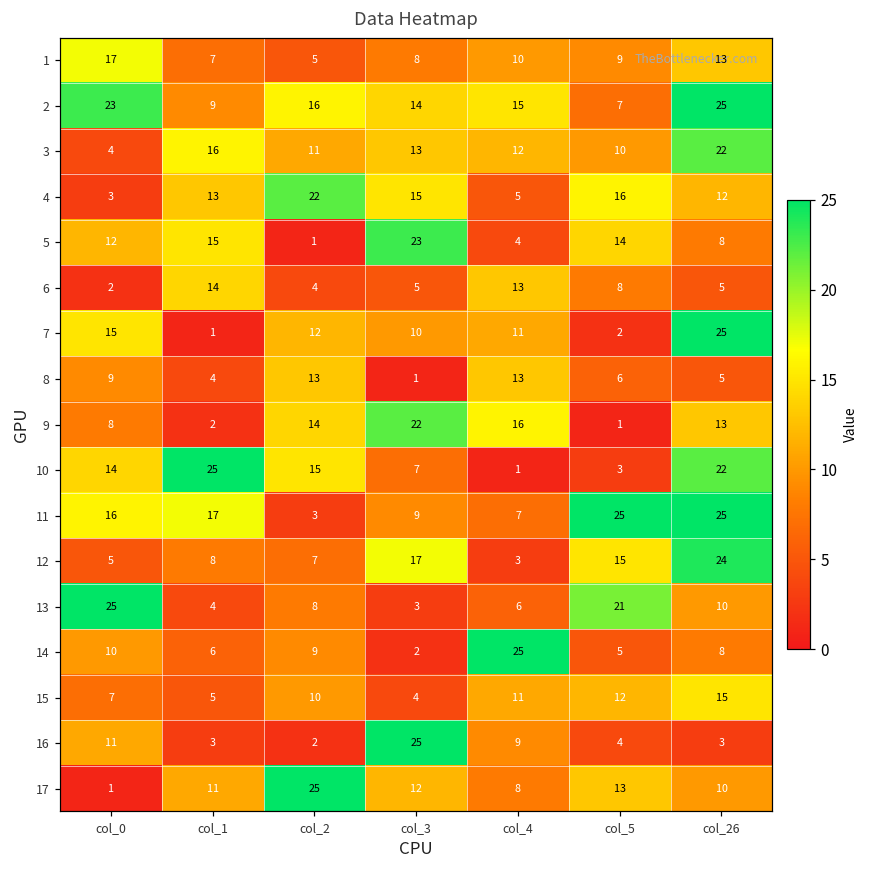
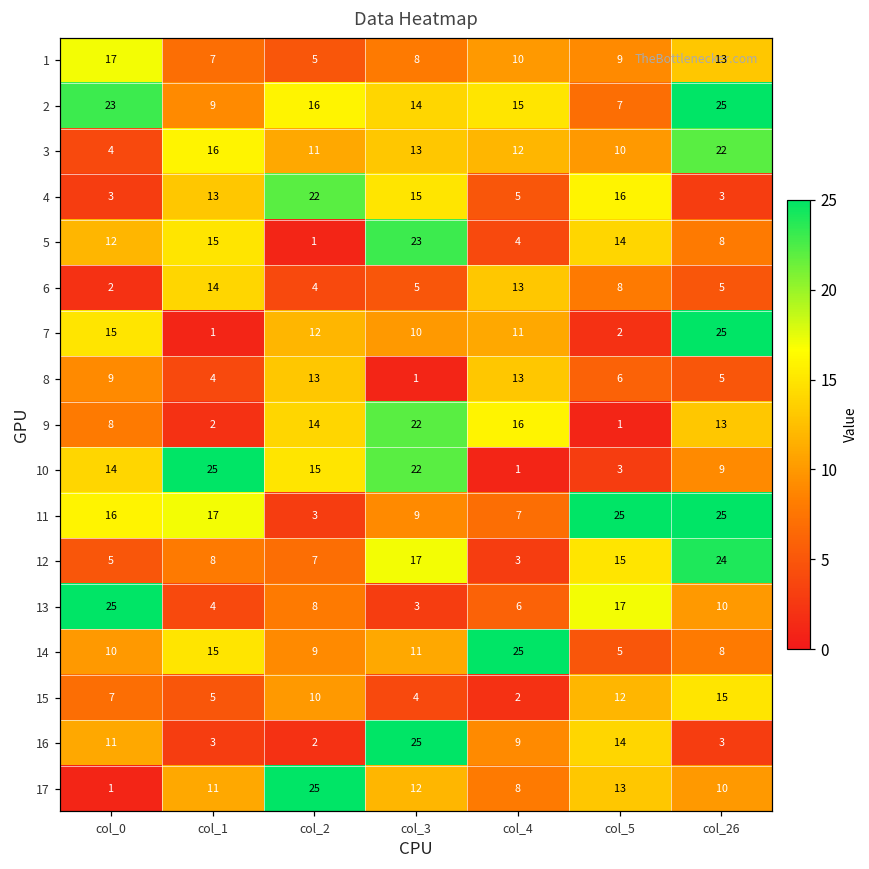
  {
    "1": {
      "col_0": 17,
      "col_1": 7,
      "col_2": 5,
      "col_3": 8,
      "col_4": 10,
      "col_5": 9
    },
    "2": {
      "col_0": 23,
      "col_1": 9,
      "col_2": 16,
      "col_3": 14,
      "col_4": 15,
      "col_5": 7,
      "col_26": 25
    },
    "3": {
      "col_0": 4,
      "col_1": 16,
      "col_2": 11,
      "col_3": 13,
      "col_4": 12,
      "col_5": 10,
      "col_26": 22
    },
    "4": {
      "col_0": 3,
      "col_1": 13,
      "col_2": 22,
      "col_3": 15,
      "col_4": 5,
      "col_5": 16,
-     "col_26": 12
+     "col_26": 3
    },
    "5": {
      "col_0": 12,
      "col_1": 15,
      "col_2": 1,
      "col_3": 23,
      "col_4": 4,
      "col_5": 14,
      "col_26": 8
    },
    "6": {
      "col_0": 2,
      "col_1": 14,
      "col_2": 4,
      "col_3": 5,
      "col_4": 13,
      "col_5": 8,
      "col_26": 5
    },
    "7": {
      "col_0": 15,
      "col_1": 1,
      "col_2": 12,
      "col_3": 10,
      "col_4": 11,
      "col_5": 2,
      "col_26": 25
    },
    "8": {
      "col_0": 9,
      "col_1": 4,
      "col_2": 13,
      "col_3": 1,
      "col_4": 13,
      "col_5": 6,
      "col_26": 5
    },
    "9": {
      "col_0": 8,
      "col_1": 2,
      "col_2": 14,
      "col_3": 22,
      "col_4": 16,
      "col_5": 1,
      "col_26": 13
    },
    "10": {
      "col_0": 14,
      "col_1": 25,
      "col_2": 15,
-     "col_3": 7,
+     "col_3": 22,
      "col_4": 1,
      "col_5": 3,
-     "col_26": 22
+     "col_26": 9
    },
    "11": {
      "col_0": 16,
      "col_1": 17,
      "col_2": 3,
      "col_3": 9,
      "col_4": 7,
      "col_5": 25,
      "col_26": 25
    },
    "12": {
      "col_0": 5,
      "col_1": 8,
      "col_2": 7,
      "col_3": 17,
      "col_4": 3,
      "col_5": 15,
      "col_26": 24
    },
    "13": {
      "col_0": 25,
      "col_1": 4,
      "col_2": 8,
      "col_3": 3,
      "col_4": 6,
-     "col_5": 21,
+     "col_5": 17,
      "col_26": 10
    },
    "14": {
      "col_0": 10,
-     "col_1": 6,
+     "col_1": 15,
      "col_2": 9,
-     "col_3": 2,
+     "col_3": 11,
      "col_4": 25,
      "col_5": 5,
      "col_26": 8
    },
    "15": {
      "col_0": 7,
      "col_1": 5,
      "col_2": 10,
      "col_3": 4,
-     "col_4": 11,
+     "col_4": 2,
      "col_5": 12,
      "col_26": 15
    },
    "16": {
      "col_0": 11,
      "col_1": 3,
      "col_2": 2,
      "col_3": 25,
      "col_4": 9,
-     "col_5": 4,
+     "col_5": 14,
      "col_26": 3
    },
    "17": {
      "col_0": 1,
      "col_1": 11,
      "col_2": 25,
      "col_3": 12,
      "col_4": 8,
      "col_5": 13,
      "col_26": 10
    }
  }
